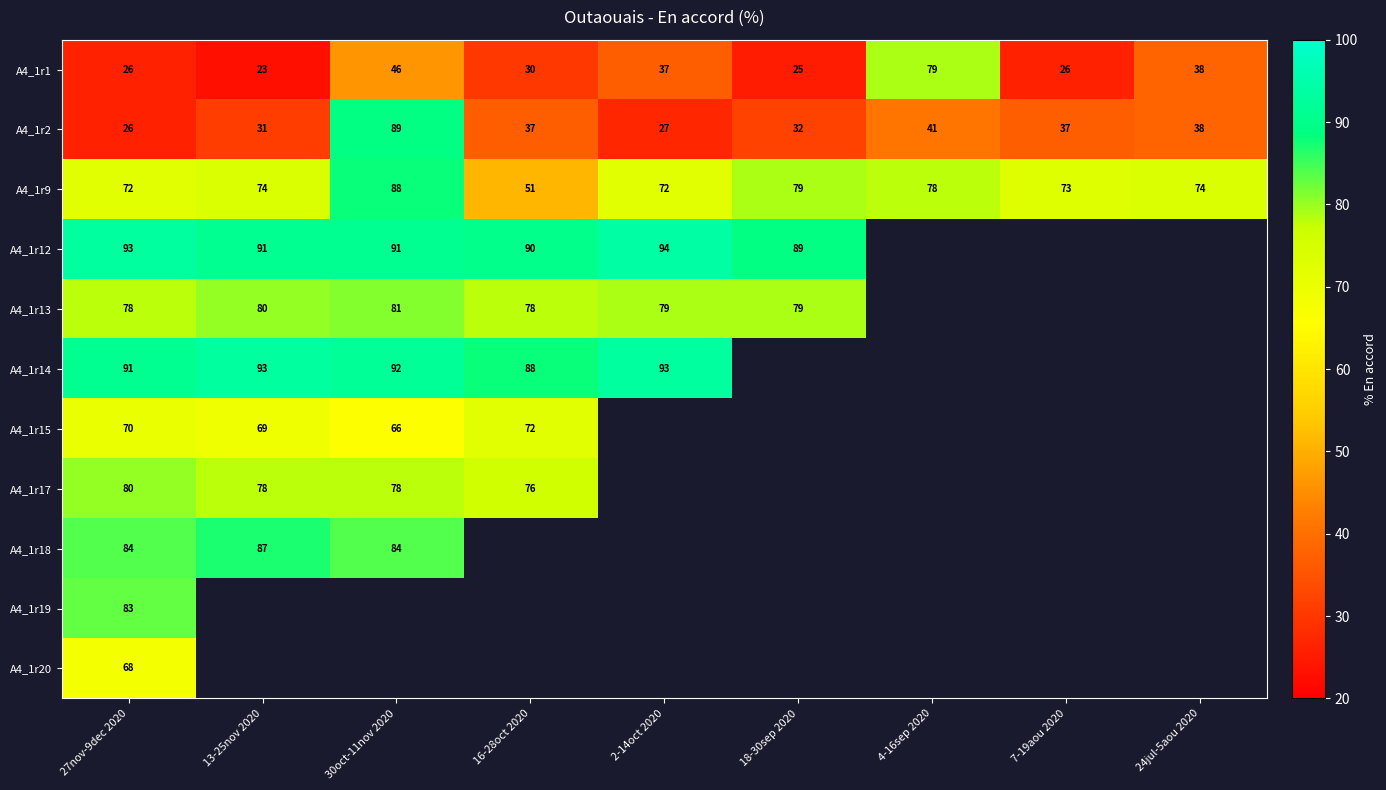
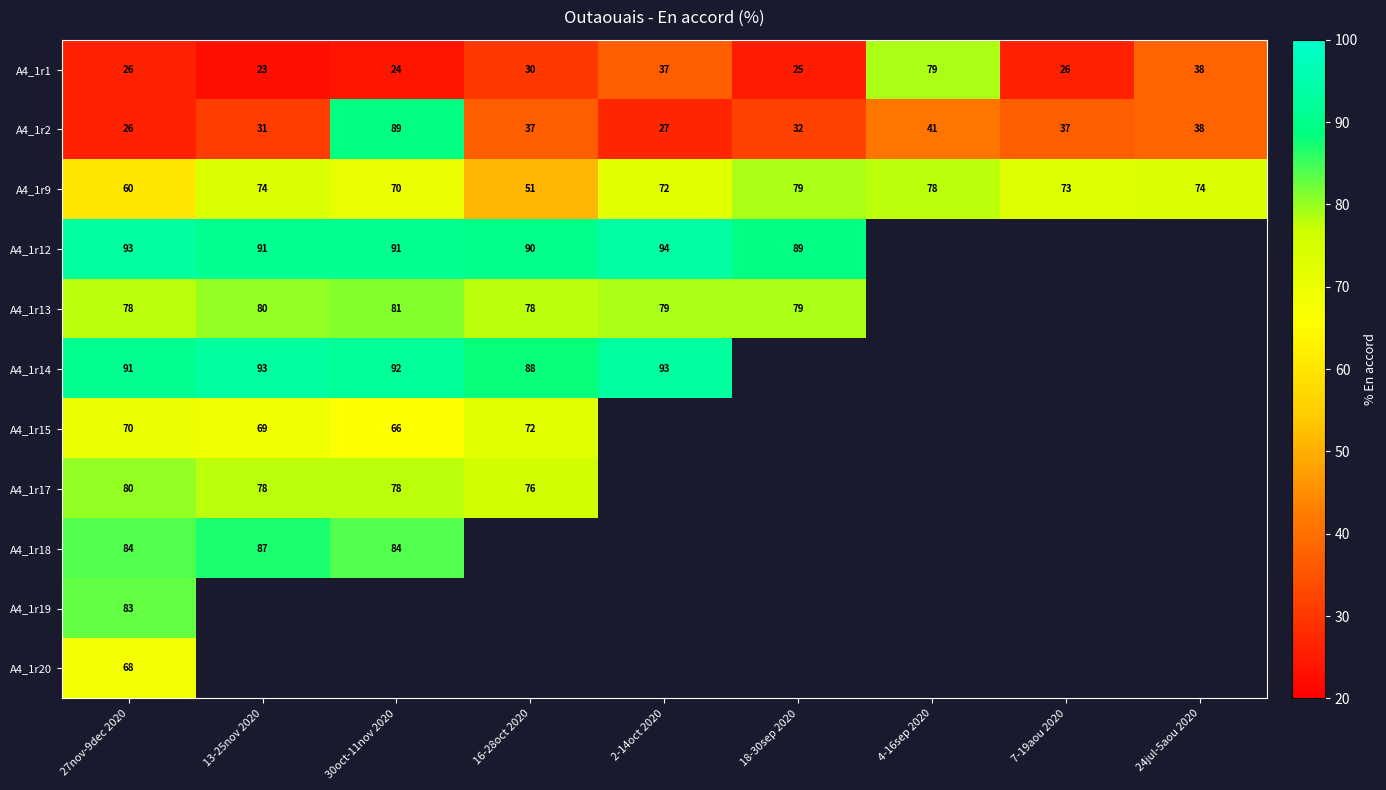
  {
    "A4_1r1": {
      "27nov-9dec 2020": 26,
      "13-25nov 2020": 23,
-     "30oct-11nov 2020": 46,
+     "30oct-11nov 2020": 24,
      "16-28oct 2020": 30,
      "2-14oct 2020": 37,
      "18-30sep 2020": 25,
      "4-16sep 2020": 79,
      "7-19aou 2020": 26,
      "24jul-5aou 2020": 38
    },
    "A4_1r2": {
      "27nov-9dec 2020": 26,
      "13-25nov 2020": 31,
      "30oct-11nov 2020": 89,
      "16-28oct 2020": 37,
      "2-14oct 2020": 27,
      "18-30sep 2020": 32,
      "4-16sep 2020": 41,
      "7-19aou 2020": 37,
      "24jul-5aou 2020": 38
    },
    "A4_1r9": {
-     "27nov-9dec 2020": 72,
+     "27nov-9dec 2020": 60,
      "13-25nov 2020": 74,
-     "30oct-11nov 2020": 88,
+     "30oct-11nov 2020": 70,
      "16-28oct 2020": 51,
      "2-14oct 2020": 72,
      "18-30sep 2020": 79,
      "4-16sep 2020": 78,
      "7-19aou 2020": 73,
      "24jul-5aou 2020": 74
    },
    "A4_1r12": {
      "27nov-9dec 2020": 93,
      "13-25nov 2020": 91,
      "30oct-11nov 2020": 91,
      "16-28oct 2020": 90,
      "2-14oct 2020": 94,
      "18-30sep 2020": 89
    },
    "A4_1r13": {
      "27nov-9dec 2020": 78,
      "13-25nov 2020": 80,
      "30oct-11nov 2020": 81,
      "16-28oct 2020": 78,
      "2-14oct 2020": 79,
      "18-30sep 2020": 79
    },
    "A4_1r14": {
      "27nov-9dec 2020": 91,
      "13-25nov 2020": 93,
      "30oct-11nov 2020": 92,
      "16-28oct 2020": 88,
      "2-14oct 2020": 93
    },
    "A4_1r15": {
      "27nov-9dec 2020": 70,
      "13-25nov 2020": 69,
      "30oct-11nov 2020": 66,
      "16-28oct 2020": 72
    },
    "A4_1r17": {
      "27nov-9dec 2020": 80,
      "13-25nov 2020": 78,
      "30oct-11nov 2020": 78,
      "16-28oct 2020": 76
    },
    "A4_1r18": {
      "27nov-9dec 2020": 84,
      "13-25nov 2020": 87,
      "30oct-11nov 2020": 84
    },
    "A4_1r19": {
      "27nov-9dec 2020": 83
    },
    "A4_1r20": {
      "27nov-9dec 2020": 68
    }
  }
